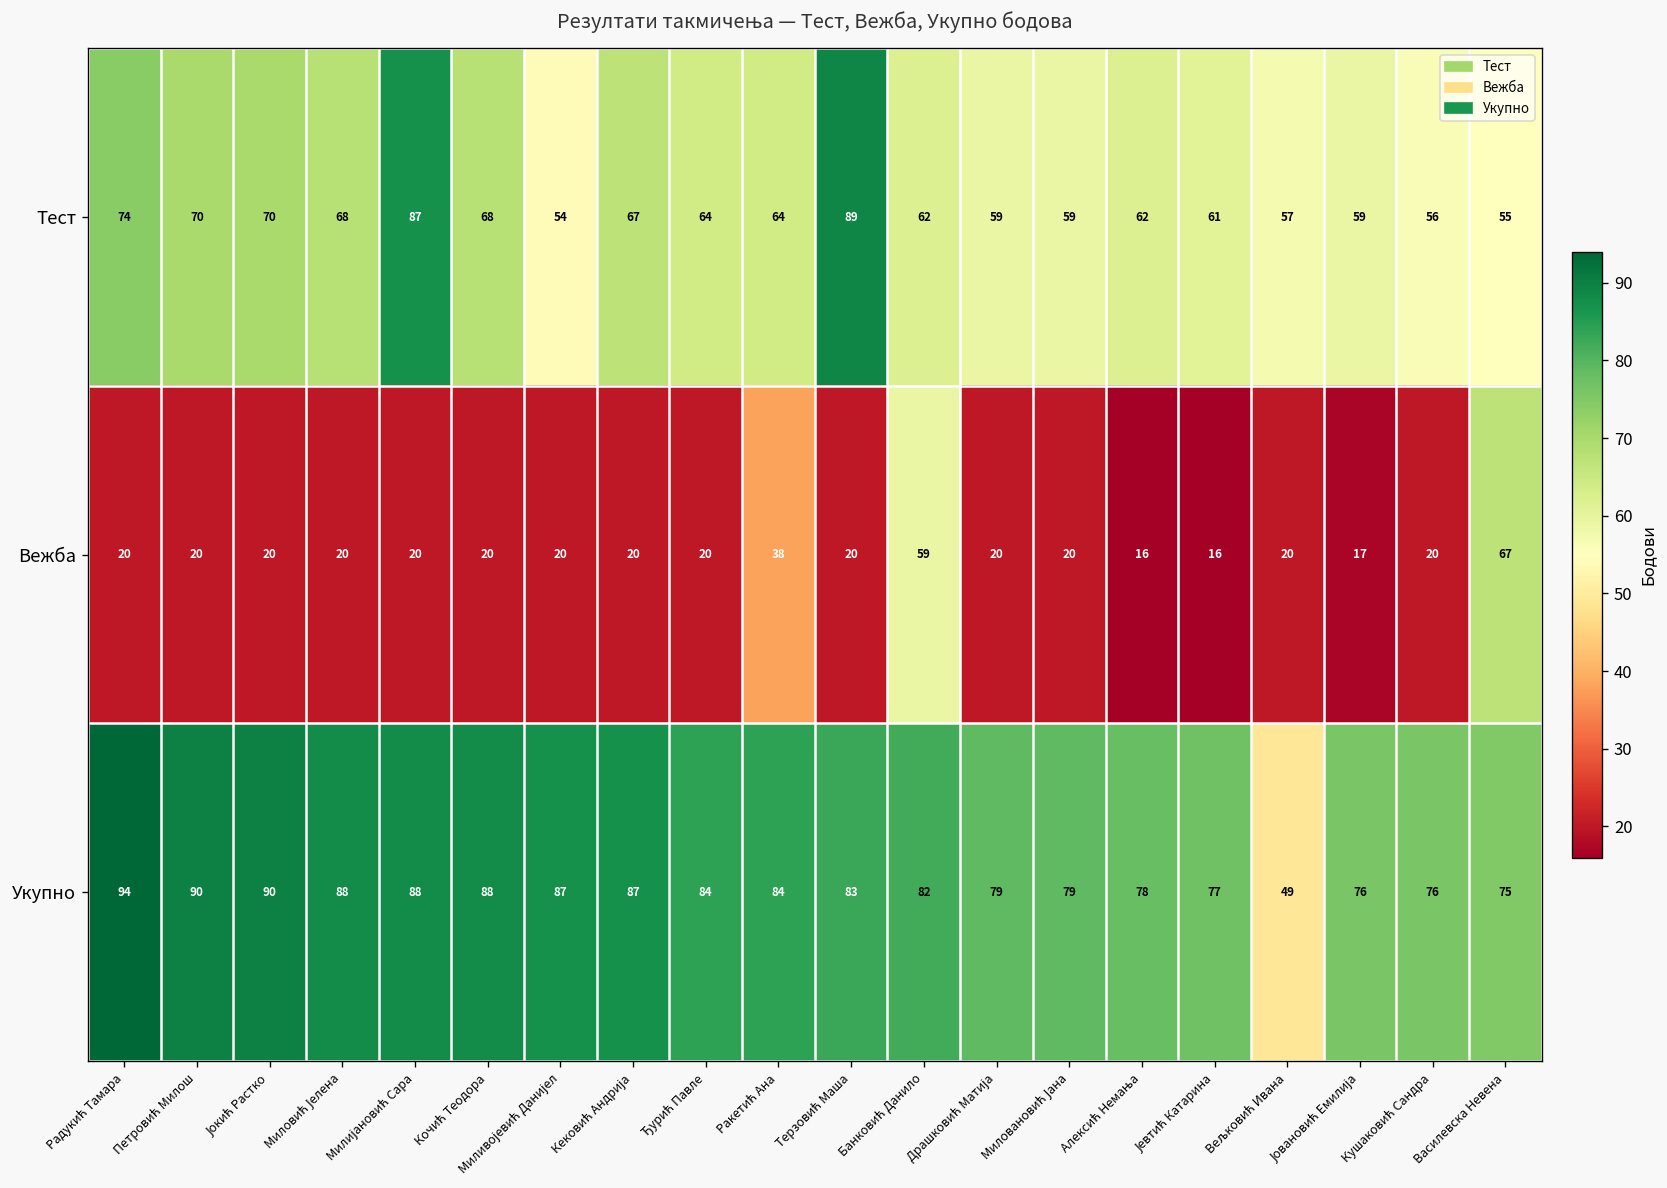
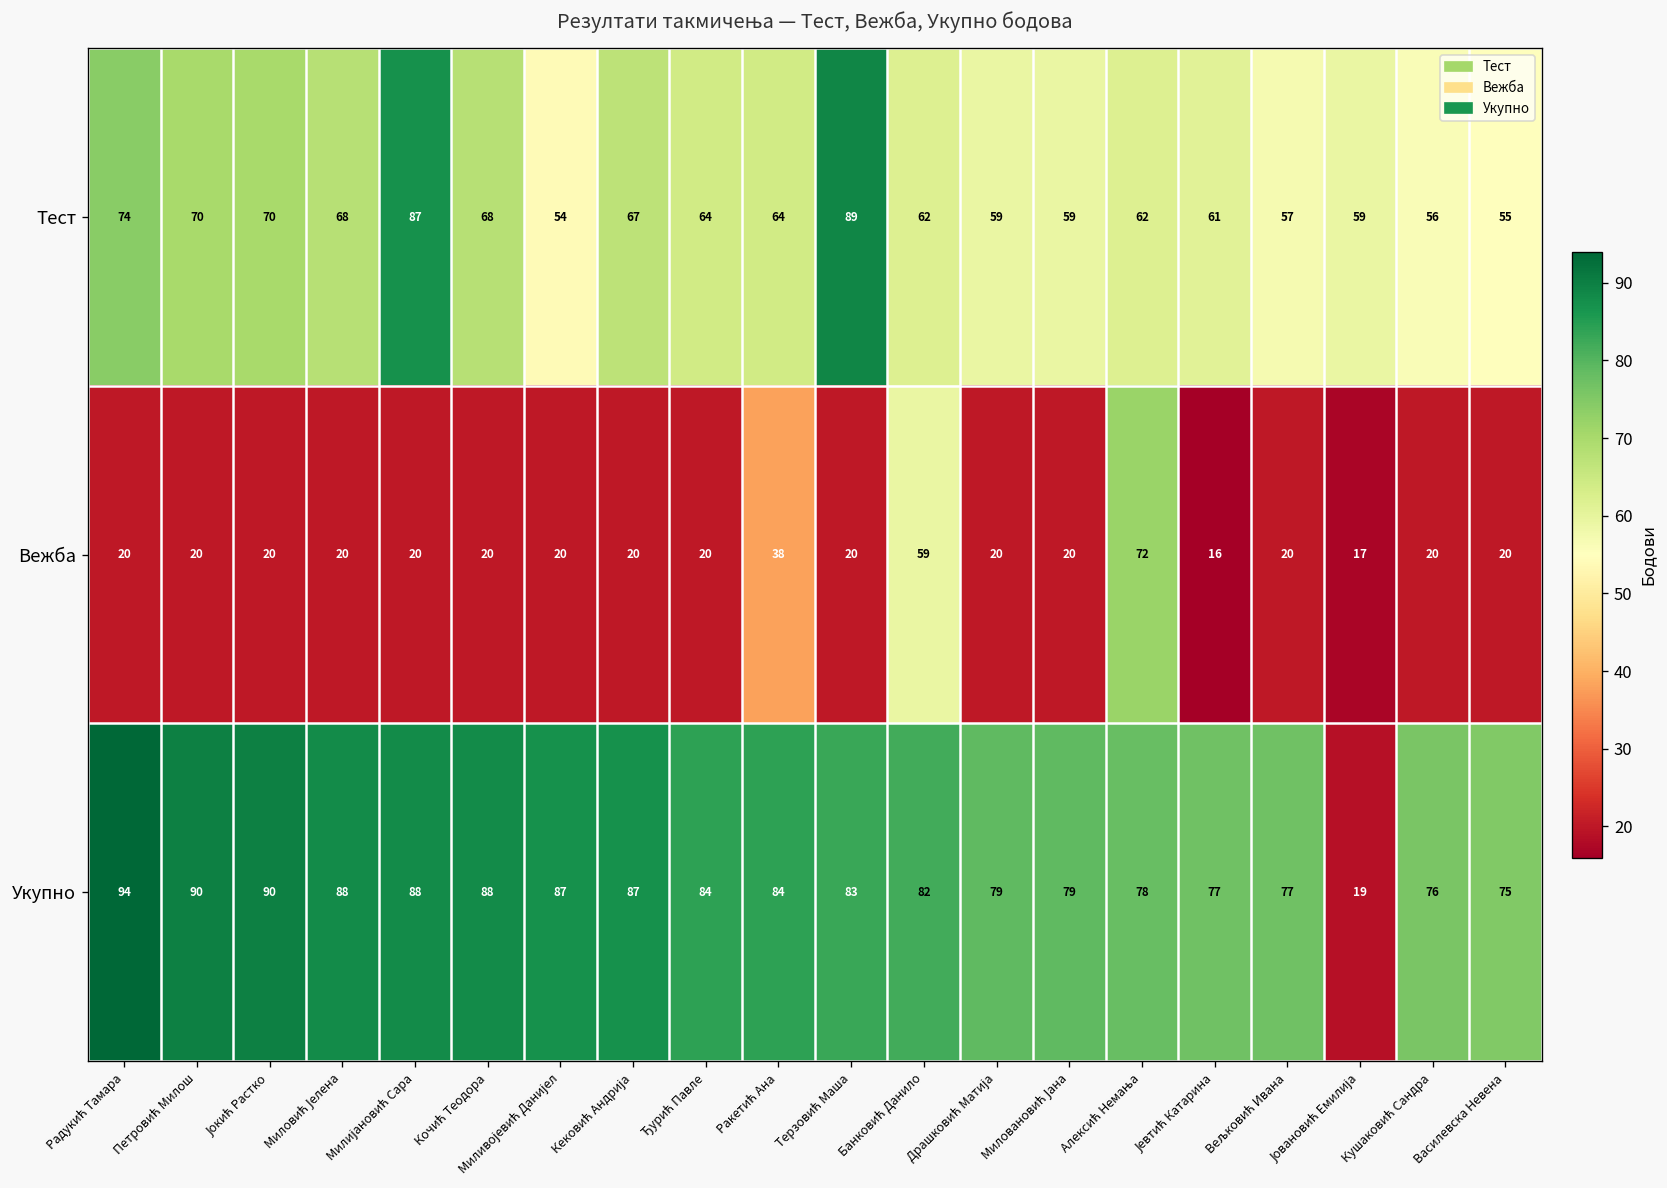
  {
    "Тест": {
      "Радукић Тамара": 74,
      "Петровић Милош": 70,
      "Јокић Растко": 70,
      "Миловић Јелена": 68,
      "Милијановић Сара": 87,
      "Кочић Теодора": 68,
      "Миливојевић Данијел": 54,
      "Кековић Андрија": 67,
      "Ђурић Павле": 64,
      "Ракетић Ана": 64,
      "Терзовић Маша": 89,
      "Банковић Данило": 62,
      "Драшковић Матија": 59,
      "Миловановић Јана": 59,
      "Алексић Немања": 62,
      "Јевтић Катарина": 61,
      "Вељковић Ивана": 57,
      "Јовановић Емилија": 59,
      "Кушаковић Сандра": 56,
      "Василевска Невена": 55
    },
    "Вежба": {
      "Радукић Тамара": 20,
      "Петровић Милош": 20,
      "Јокић Растко": 20,
      "Миловић Јелена": 20,
      "Милијановић Сара": 20,
      "Кочић Теодора": 20,
      "Миливојевић Данијел": 20,
      "Кековић Андрија": 20,
      "Ђурић Павле": 20,
      "Ракетић Ана": 38,
      "Терзовић Маша": 20,
      "Банковић Данило": 59,
      "Драшковић Матија": 20,
      "Миловановић Јана": 20,
-     "Алексић Немања": 16,
+     "Алексић Немања": 72,
      "Јевтић Катарина": 16,
      "Вељковић Ивана": 20,
      "Јовановић Емилија": 17,
      "Кушаковић Сандра": 20,
-     "Василевска Невена": 67
+     "Василевска Невена": 20
    },
    "Укупно": {
      "Радукић Тамара": 94,
      "Петровић Милош": 90,
      "Јокић Растко": 90,
      "Миловић Јелена": 88,
      "Милијановић Сара": 88,
      "Кочић Теодора": 88,
      "Миливојевић Данијел": 87,
      "Кековић Андрија": 87,
      "Ђурић Павле": 84,
      "Ракетић Ана": 84,
      "Терзовић Маша": 83,
      "Банковић Данило": 82,
      "Драшковић Матија": 79,
      "Миловановић Јана": 79,
      "Алексић Немања": 78,
      "Јевтић Катарина": 77,
-     "Вељковић Ивана": 49,
-     "Јовановић Емилија": 76,
+     "Вељковић Ивана": 77,
+     "Јовановић Емилија": 19,
      "Кушаковић Сандра": 76,
      "Василевска Невена": 75
    }
  }
